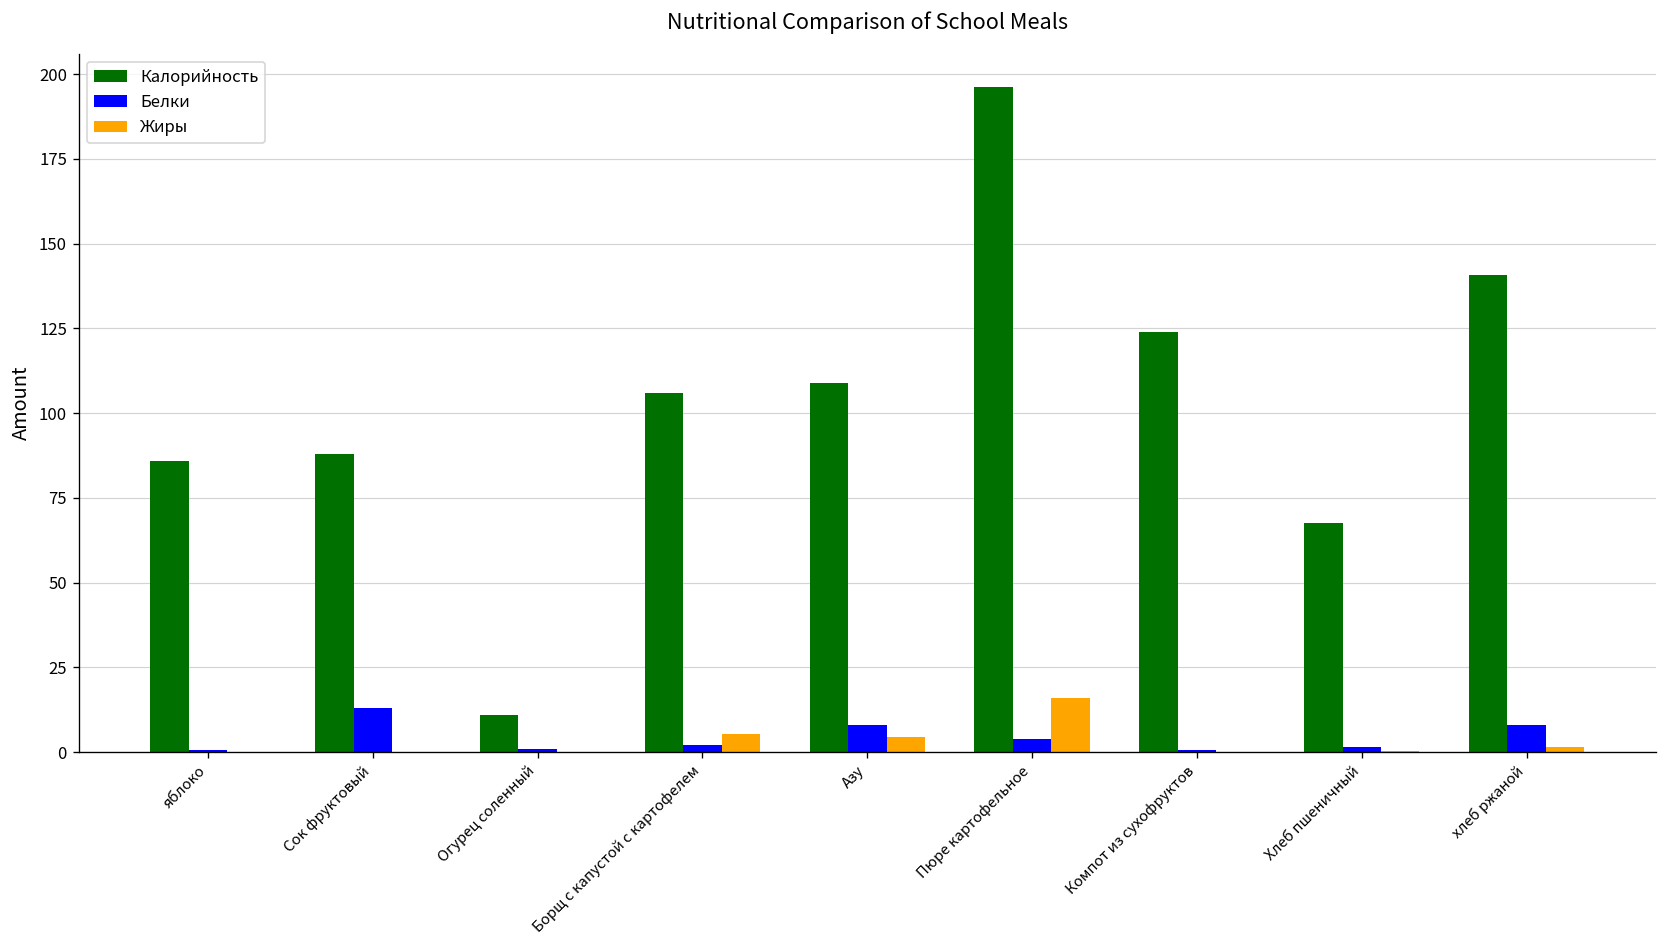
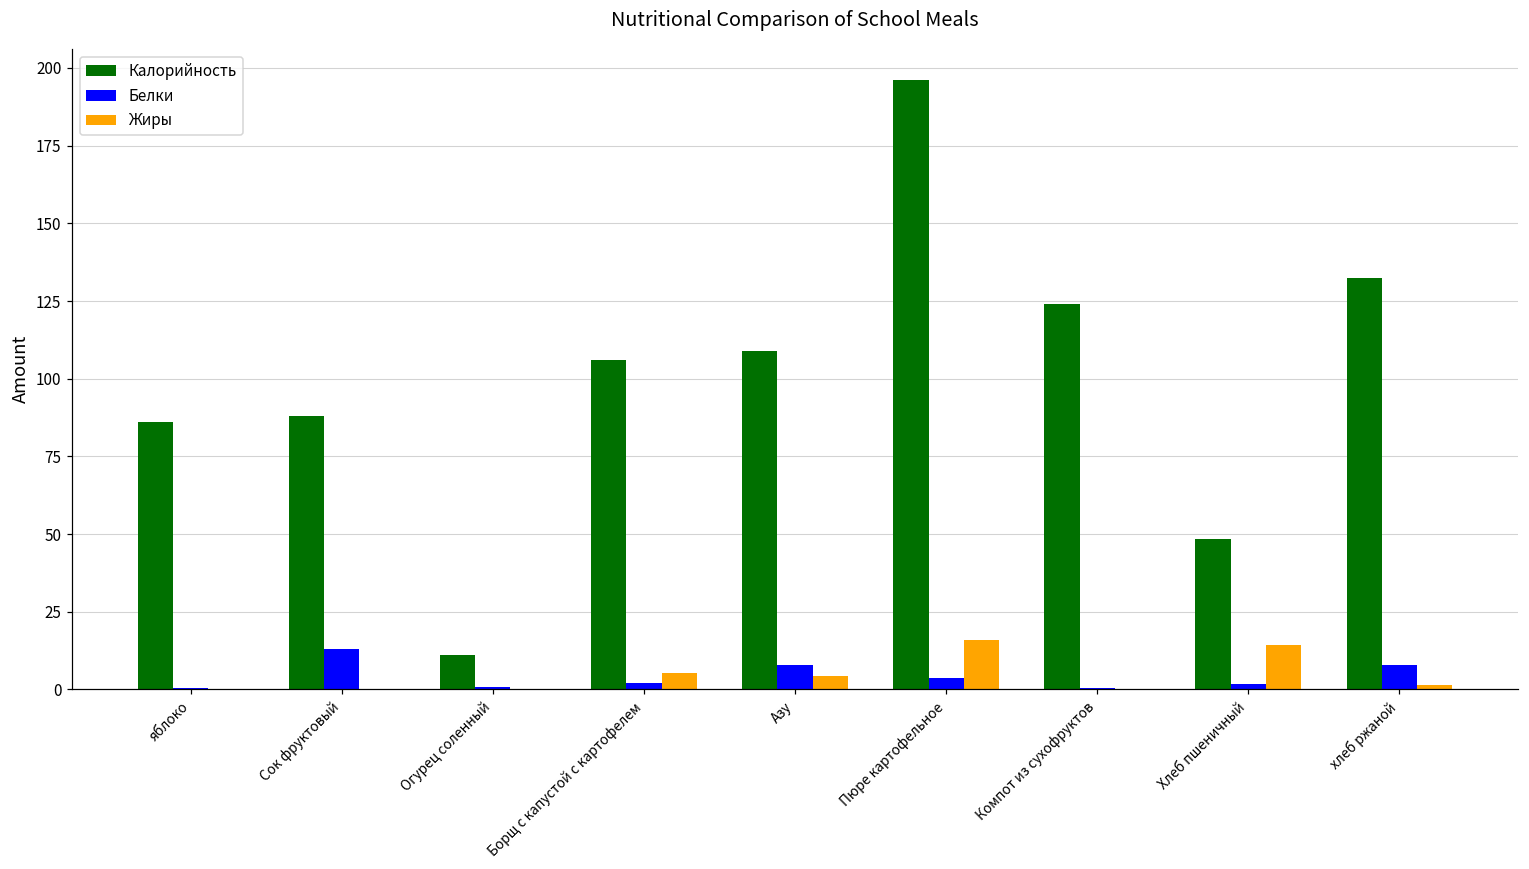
  {
    "Калорийность": {
      "яблоко": 86,
      "Сок фруктовый": 88,
      "Огурец соленный": 11,
      "Борщ с капустой с картофелем": 106,
      "Азу": 109,
      "Пюре картофельное": 196,
      "Компот из сухофруктов": 124,
-     "Хлеб пшеничный": 68,
-     "хлеб ржаной": 141
+     "Хлеб пшеничный": 48,
+     "хлеб ржаной": 132
    },
    "Белки": {
      "Сок фруктовый": 13,
      "Борщ с капустой с картофелем": 2,
      "Азу": 8,
      "Пюре картофельное": 4,
      "Хлеб пшеничный": 2,
      "хлеб ржаной": 8
    },
    "Жиры": {
      "яблоко": 0,
      "Сок фруктовый": 0,
      "Огурец соленный": 0,
      "Борщ с капустой с картофелем": 5,
      "Азу": 4,
      "Пюре картофельное": 16,
      "Компот из сухофруктов": 0,
-     "Хлеб пшеничный": 0,
+     "Хлеб пшеничный": 14,
      "хлеб ржаной": 1
    }
  }
